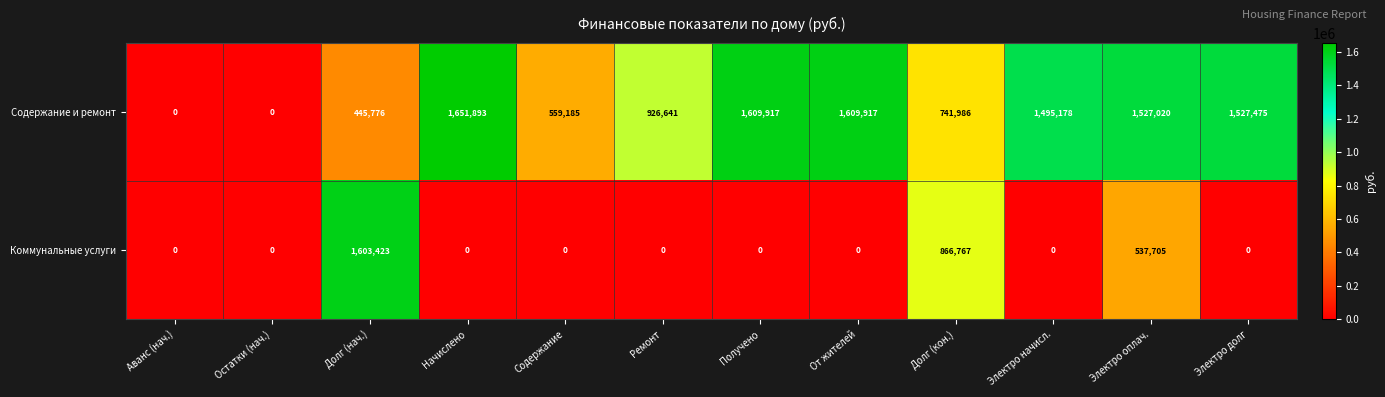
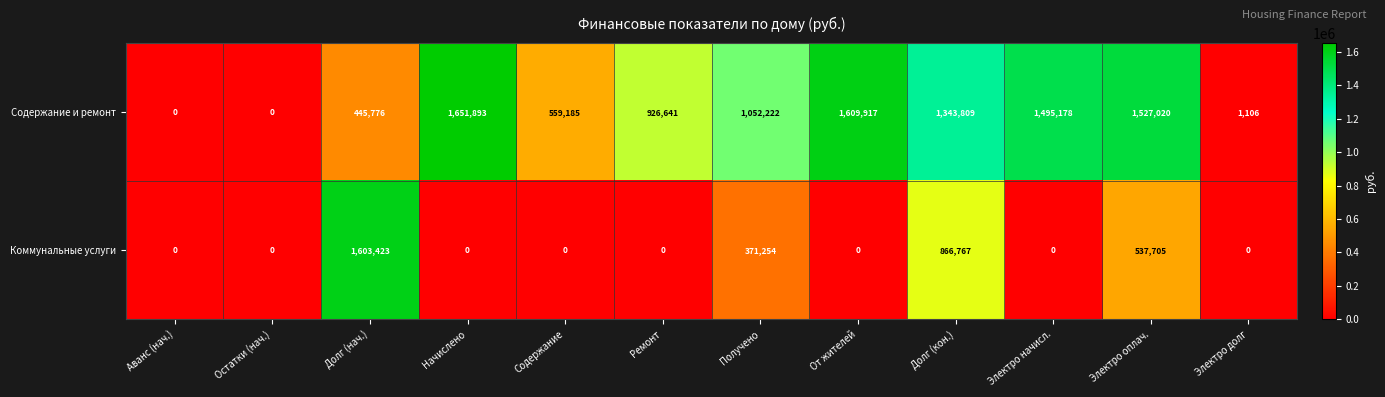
  {
    "Содержание и ремонт": {
      "Аванс (нач.)": "0",
      "Остатки (нач.)": "0",
      "Долг (нач.)": "445,776",
      "Начислено": "1,651,893",
      "Содержание": "559,185",
      "Ремонт": "926,641",
-     "Получено": "1,609,917",
+     "Получено": "1,052,222",
      "От жителей": "1,609,917",
-     "Долг (кон.)": "741,986",
+     "Долг (кон.)": "1,343,809",
      "Электро начисл.": "1,495,178",
      "Электро оплач.": "1,527,020",
-     "Электро долг": "1,527,475"
+     "Электро долг": "1,106"
    },
    "Коммунальные услуги": {
      "Аванс (нач.)": "0",
      "Остатки (нач.)": "0",
      "Долг (нач.)": "1,603,423",
      "Начислено": "0",
      "Содержание": "0",
      "Ремонт": "0",
-     "Получено": "0",
+     "Получено": "371,254",
      "От жителей": "0",
      "Долг (кон.)": "866,767",
      "Электро начисл.": "0",
      "Электро оплач.": "537,705",
      "Электро долг": "0"
    }
  }
